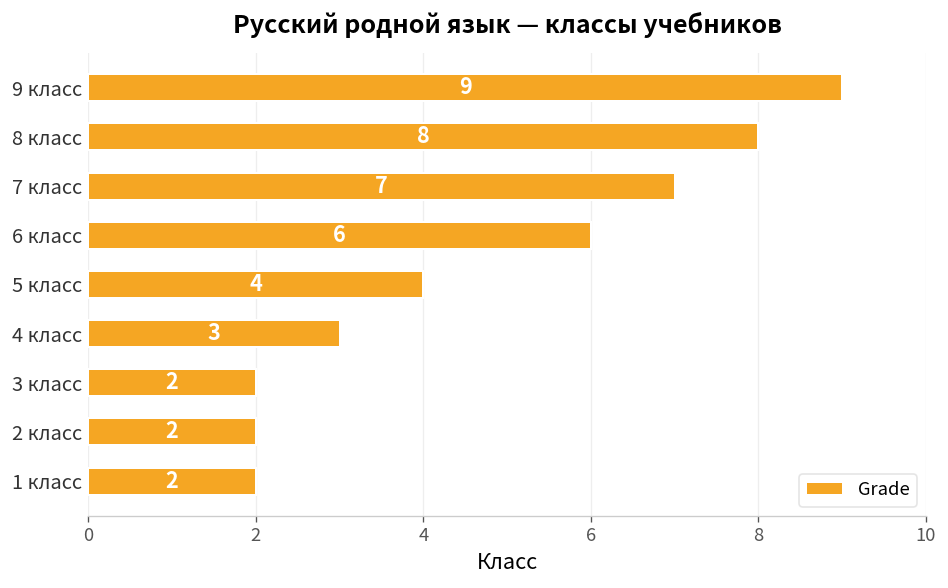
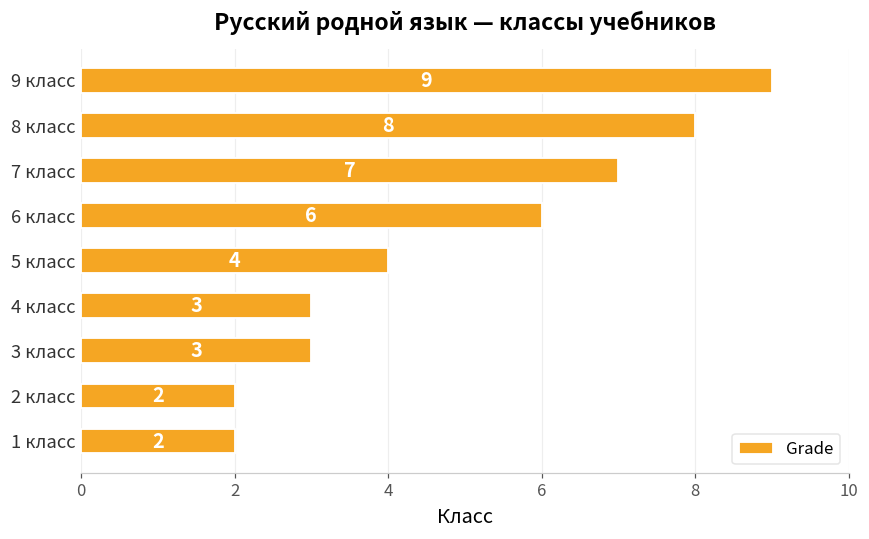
  {
    "9 класс": 9,
    "8 класс": 8,
    "7 класс": 7,
    "6 класс": 6,
    "5 класс": 4,
    "4 класс": 3,
-   "3 класс": 2,
+   "3 класс": 3,
    "2 класс": 2,
    "1 класс": 2
  }
